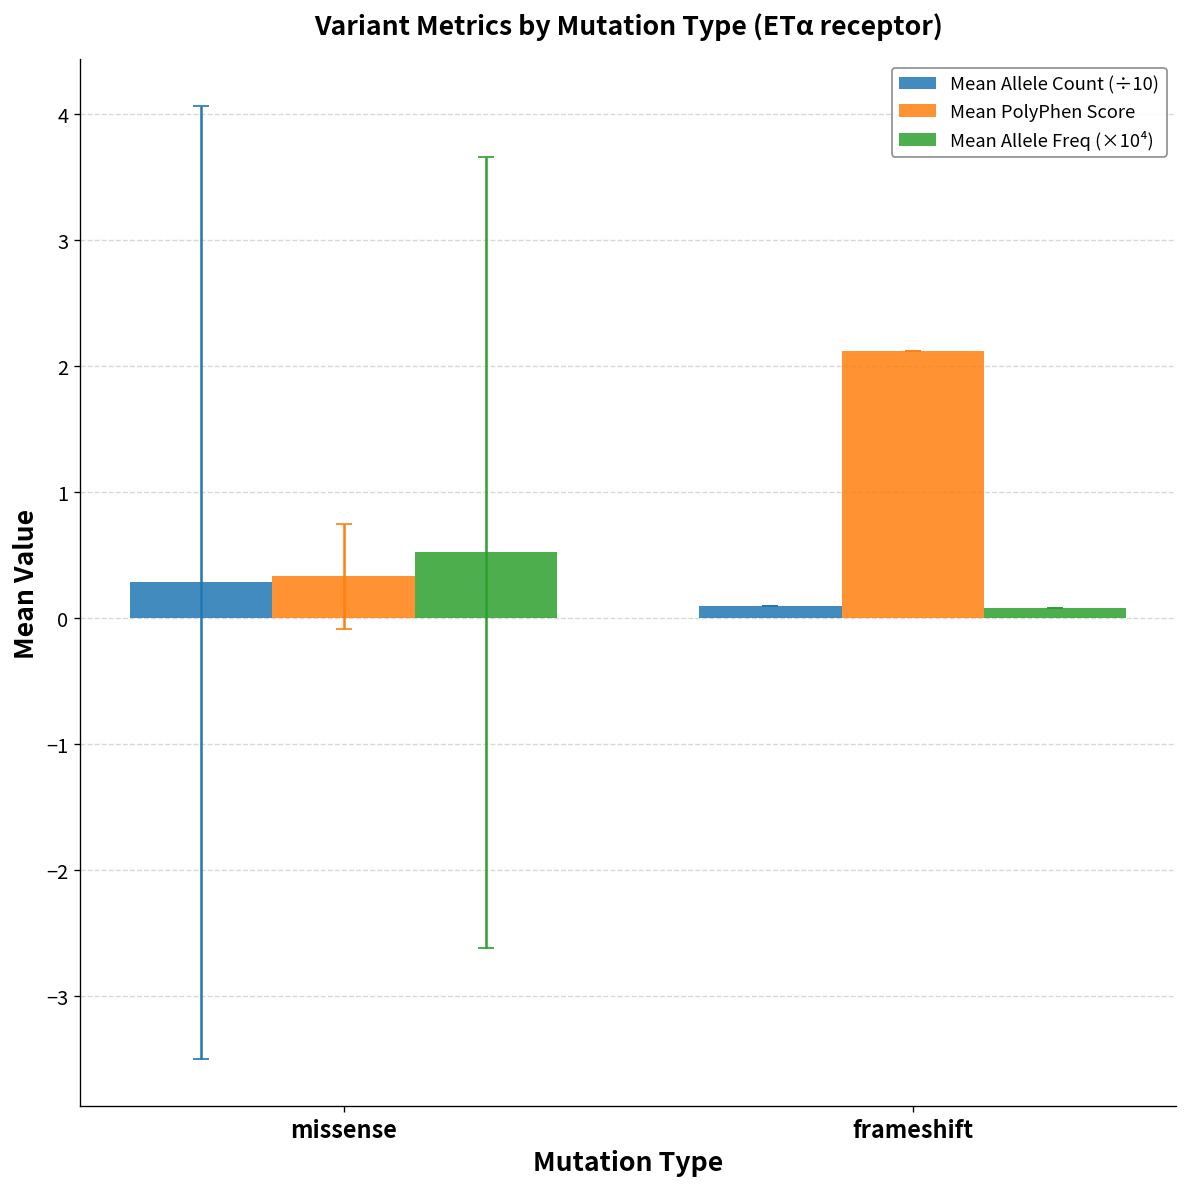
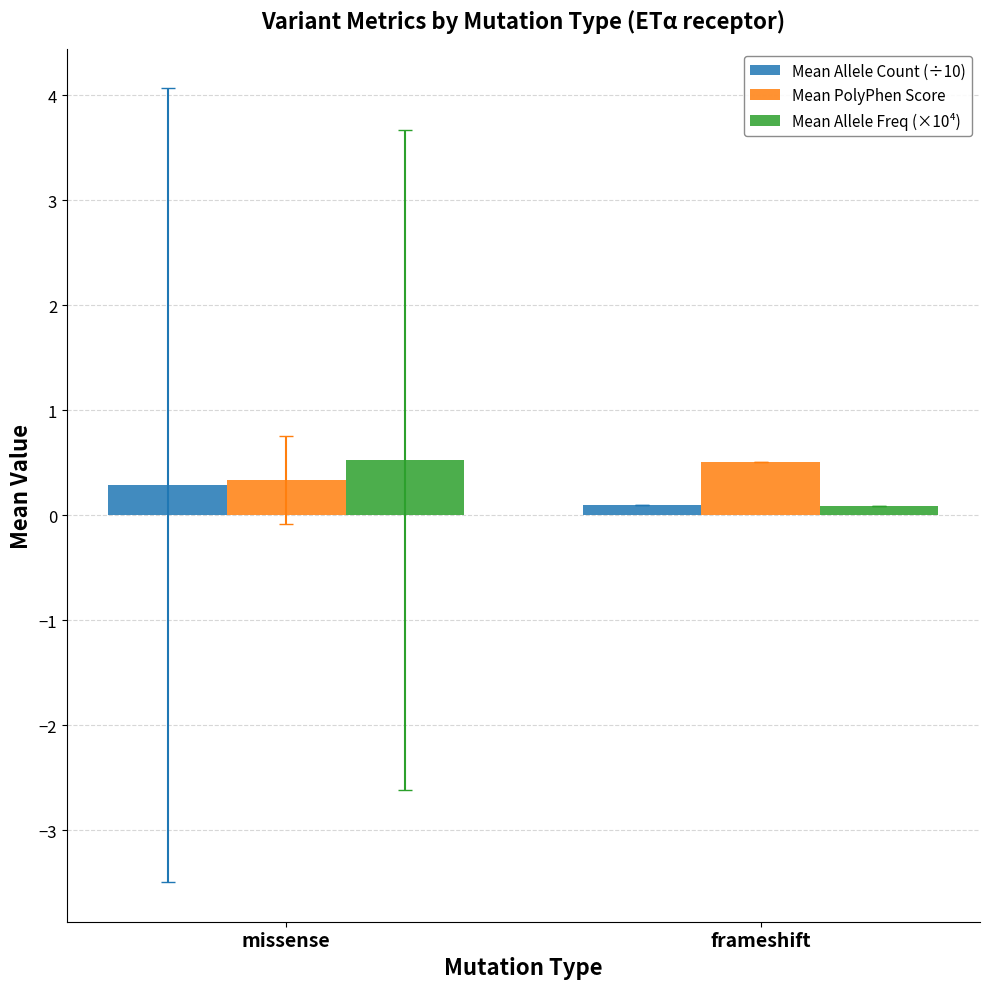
  {
    "Mean PolyPhen Score": {
      "missense": 0.33,
-     "frameshift": 2.12
+     "frameshift": 0.51
    },
    "Mean Allele Freq (×10⁴)": {
      "missense": 0.52,
      "frameshift": 0.08
    }
  }
